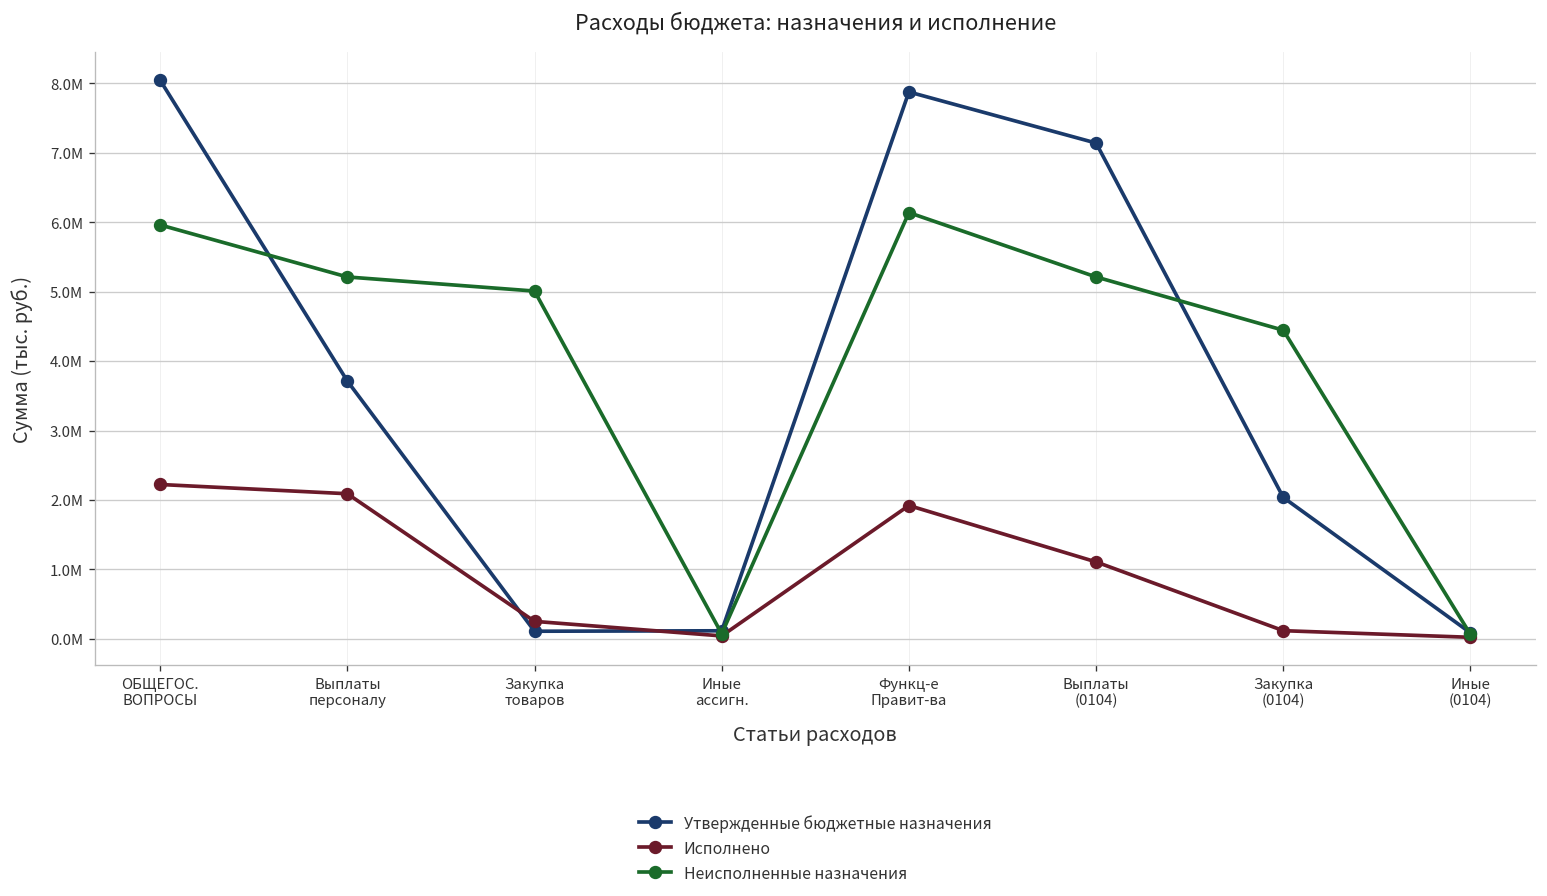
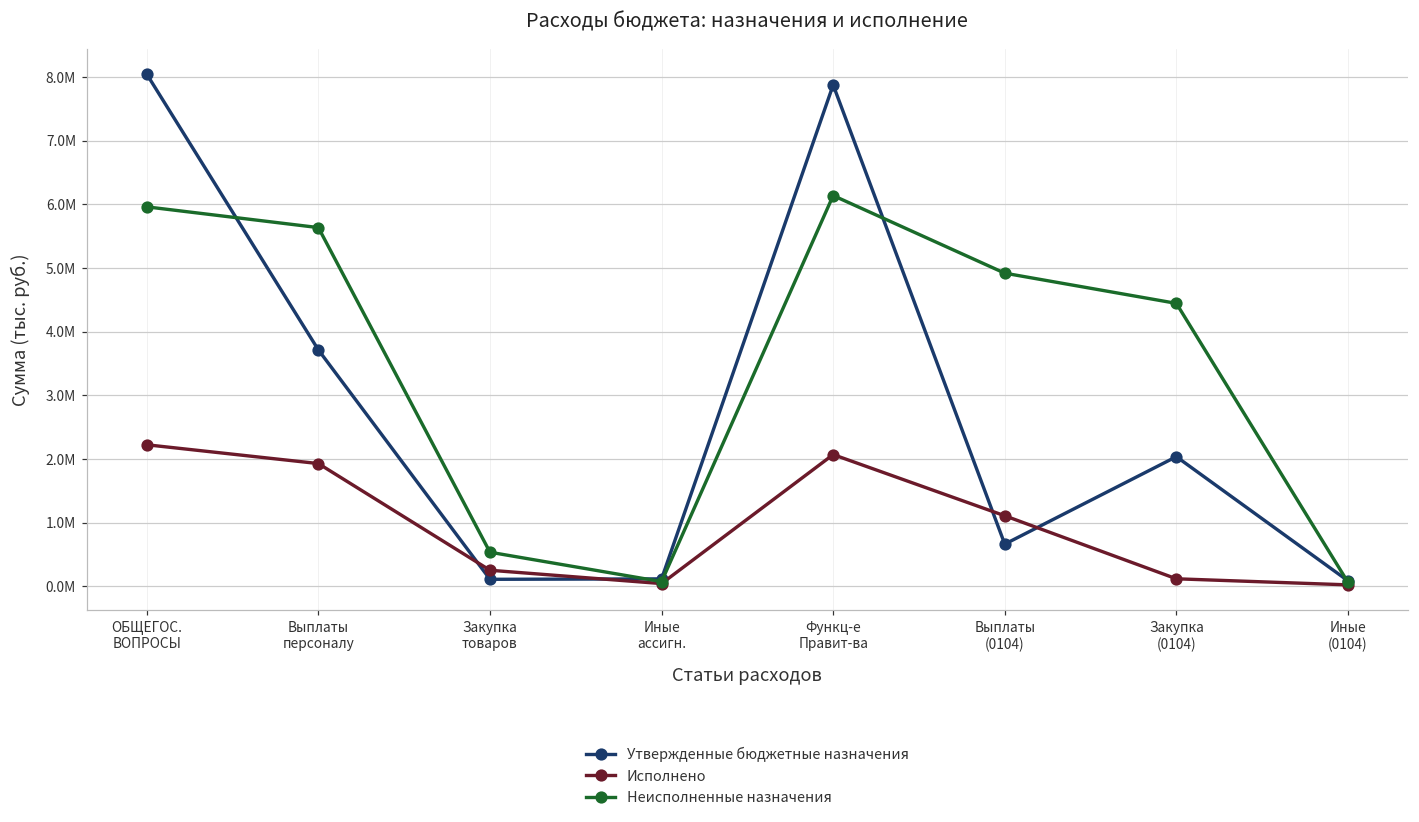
  {
    "Утвержденные бюджетные назначения": {
      "ОБЩЕГОС. ВОПРОСЫ": 8000000,
      "Выплаты персоналу": 3700000,
      "Закупка товаров": 100000,
      "Функц-е Правит-ва": 7900000,
-     "Выплаты (0104)": 7100000,
+     "Выплаты (0104)": 700000,
      "Закупка (0104)": 2000000
    },
    "Исполнено": {
      "ОБЩЕГОС. ВОПРОСЫ": 2200000,
-     "Выплаты персоналу": 2100000,
+     "Выплаты персоналу": 1900000,
      "Закупка товаров": 300000,
-     "Функц-е Правит-ва": 1900000,
+     "Функц-е Правит-ва": 2100000,
      "Выплаты (0104)": 1100000,
      "Закупка (0104)": 100000
    },
    "Неисполненные назначения": {
      "ОБЩЕГОС. ВОПРОСЫ": 6000000,
-     "Выплаты персоналу": 5200000,
-     "Закупка товаров": 5000000,
+     "Выплаты персоналу": 5600000,
+     "Закупка товаров": 500000,
      "Функц-е Правит-ва": 6100000,
-     "Выплаты (0104)": 5200000,
+     "Выплаты (0104)": 4900000,
      "Закупка (0104)": 4400000
    }
  }
